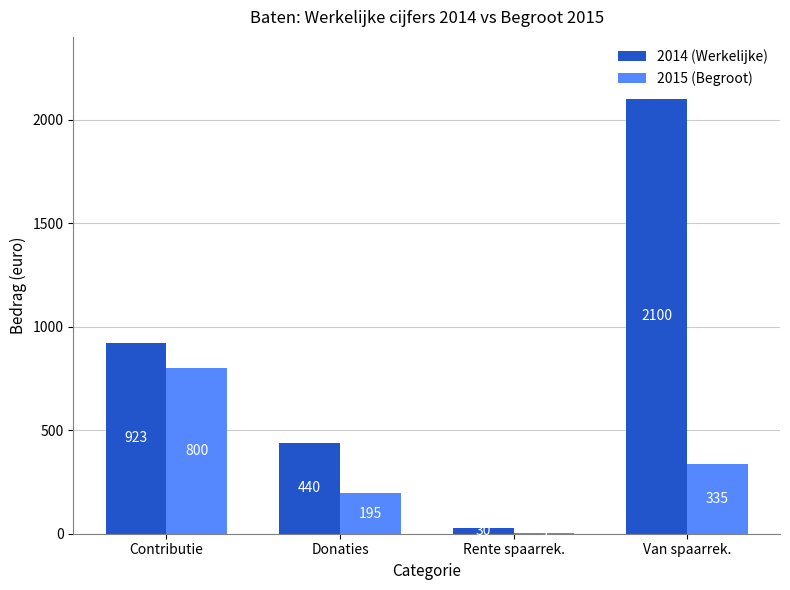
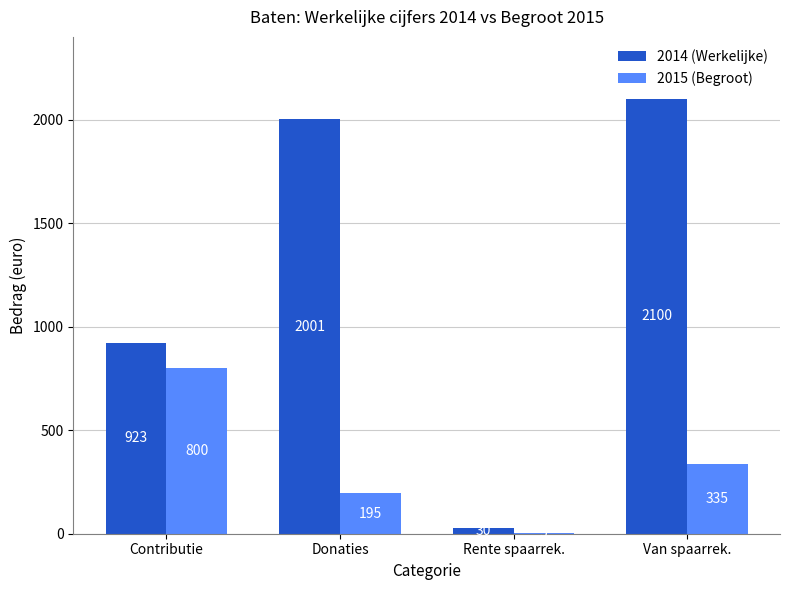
  {
    "2014 (Werkelijke)": {
      "Contributie": 923,
-     "Donaties": 440,
+     "Donaties": 2001,
      "Van spaarrek.": 2100
    },
    "2015 (Begroot)": {
      "Contributie": 800,
      "Donaties": 195,
      "Van spaarrek.": 335
    }
  }
